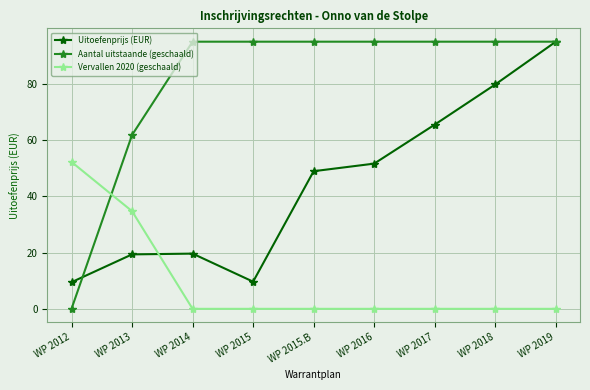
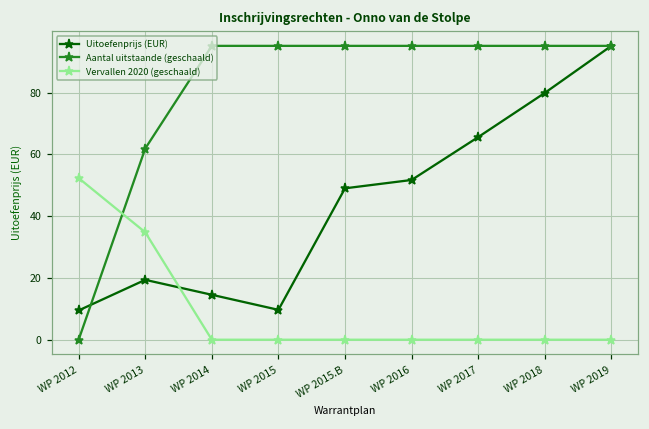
  {
    "Uitoefenprijs (EUR)": {
      "WP 2012": 9,
      "WP 2013": 19,
-     "WP 2014": 20,
+     "WP 2014": 15,
      "WP 2015": 10,
      "WP 2015.B": 49,
      "WP 2016": 52,
      "WP 2017": 66,
      "WP 2018": 80
    },
    "Aantal uitstaande (geschaald)": {
      "WP 2012": 0,
      "WP 2013": 62,
      "WP 2015": 95,
      "WP 2015.B": 95,
      "WP 2016": 95,
      "WP 2017": 95,
      "WP 2018": 95
    },
    "Vervallen 2020 (geschaald)": {
      "WP 2012": 52,
      "WP 2013": 35,
      "WP 2014": 0,
      "WP 2015": 0,
      "WP 2015.B": 0,
      "WP 2016": 0,
      "WP 2017": 0,
      "WP 2018": 0,
      "WP 2019": 0
    }
  }
